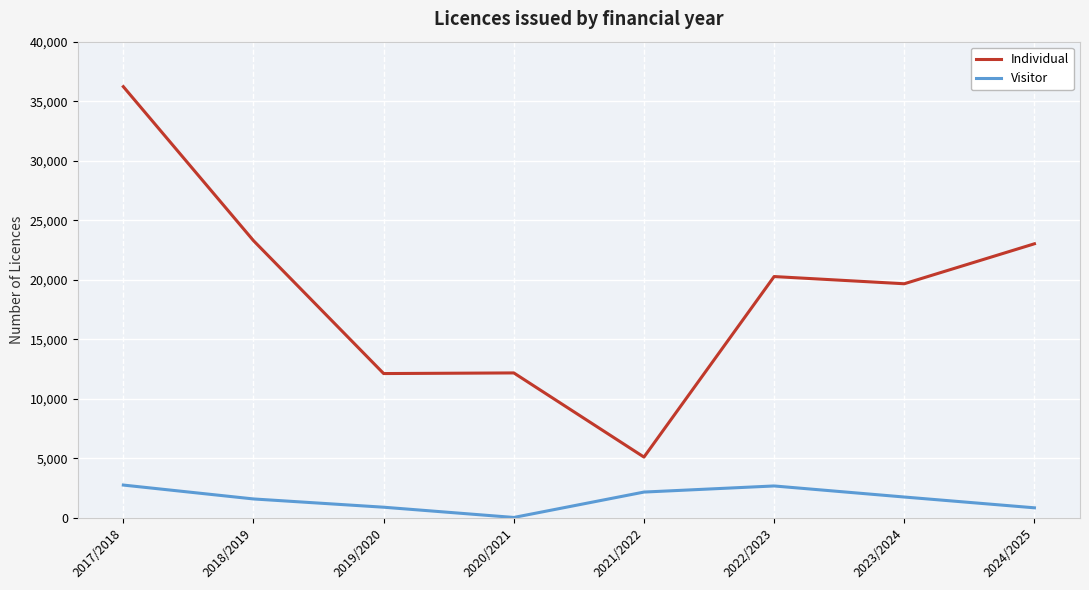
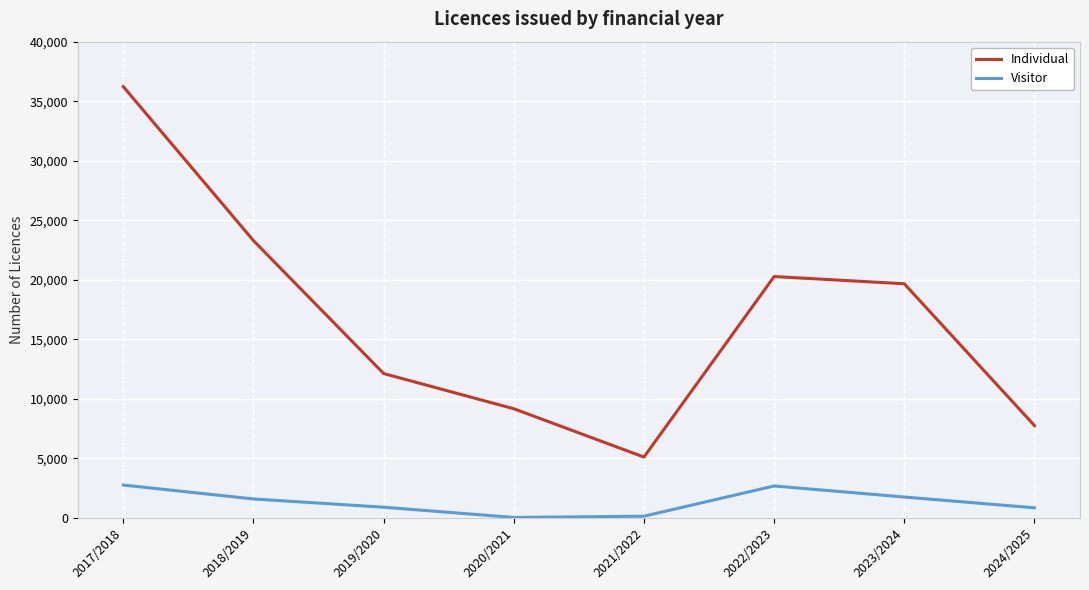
  {
    "Individual": {
      "2017/2018": "36,200",
      "2018/2019": "23,300",
      "2019/2020": "12,100",
-     "2020/2021": "12,200",
+     "2020/2021": "9,200",
      "2021/2022": "5,100",
      "2022/2023": "20,300",
      "2023/2024": "19,700",
-     "2024/2025": "23,000"
+     "2024/2025": "7,800"
    },
    "Visitor": {
      "2017/2018": "2,800",
      "2018/2019": "1,600",
      "2019/2020": "900",
      "2020/2021": "0",
-     "2021/2022": "2,200",
+     "2021/2022": "200",
      "2022/2023": "2,700",
      "2023/2024": "1,800",
      "2024/2025": "900"
    }
  }
